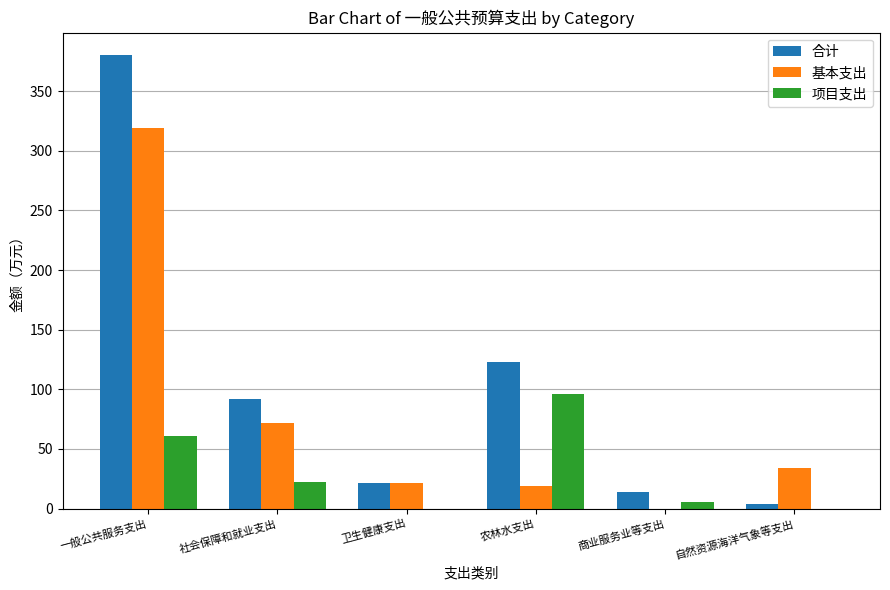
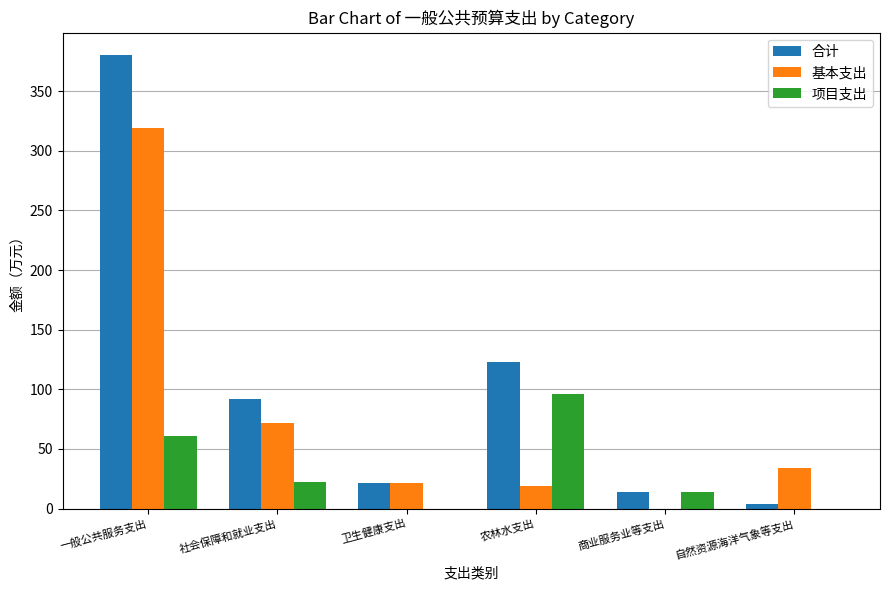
  {
    "合计": {
      "一般公共服务支出": 380,
      "社会保障和就业支出": 92,
      "卫生健康支出": 22,
      "农林水支出": 123,
      "商业服务业等支出": 14,
      "自然资源海洋气象等支出": 4
    },
    "基本支出": {
      "一般公共服务支出": 319,
      "社会保障和就业支出": 71,
      "卫生健康支出": 22,
      "农林水支出": 19,
      "商业服务业等支出": 0,
      "自然资源海洋气象等支出": 34
    },
    "项目支出": {
      "一般公共服务支出": 61,
      "社会保障和就业支出": 22,
      "卫生健康支出": 0,
      "农林水支出": 96,
-     "商业服务业等支出": 6,
+     "商业服务业等支出": 14,
      "自然资源海洋气象等支出": 0
    }
  }
